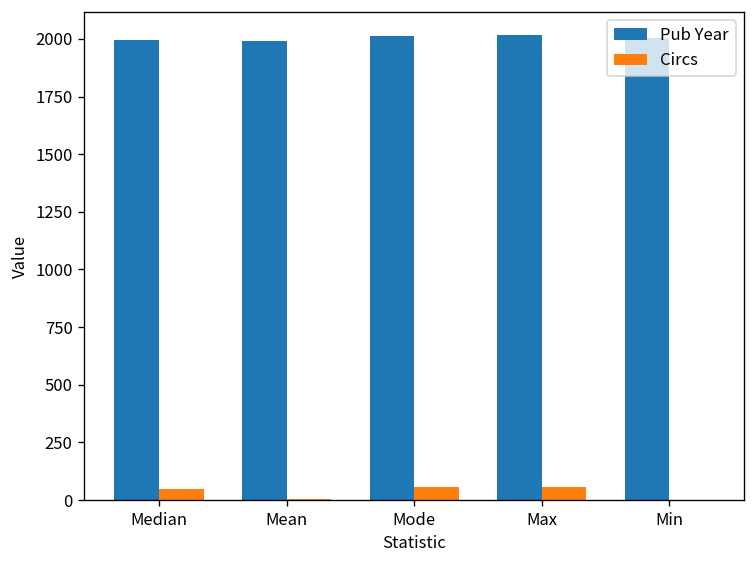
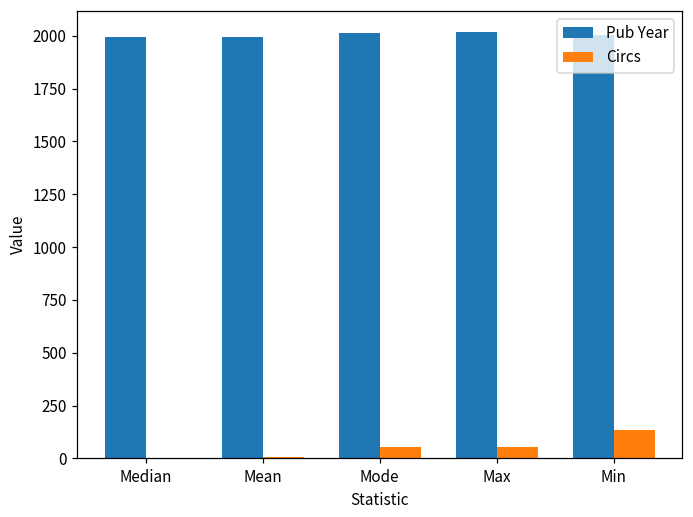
  {
    "Pub Year": {
      "Median": 2000,
      "Mean": 1990,
      "Mode": 2010,
      "Max": 2020
    },
    "Circs": {
-     "Median": 50,
+     "Median": 0,
      "Mode": 60,
      "Max": 60,
-     "Min": 0
+     "Min": 130
    }
  }
